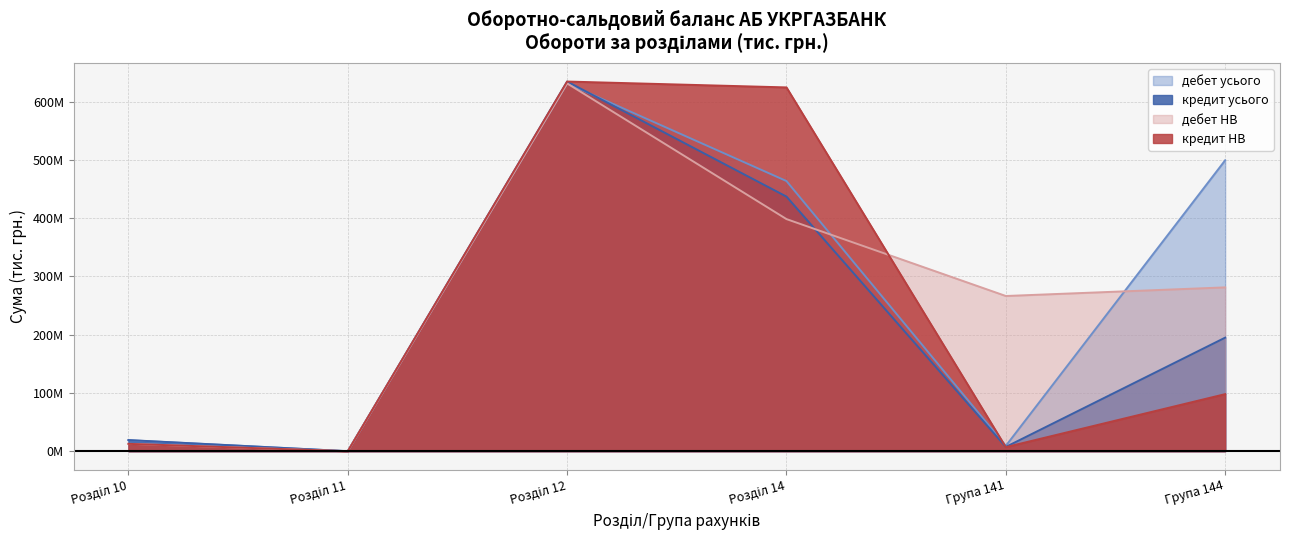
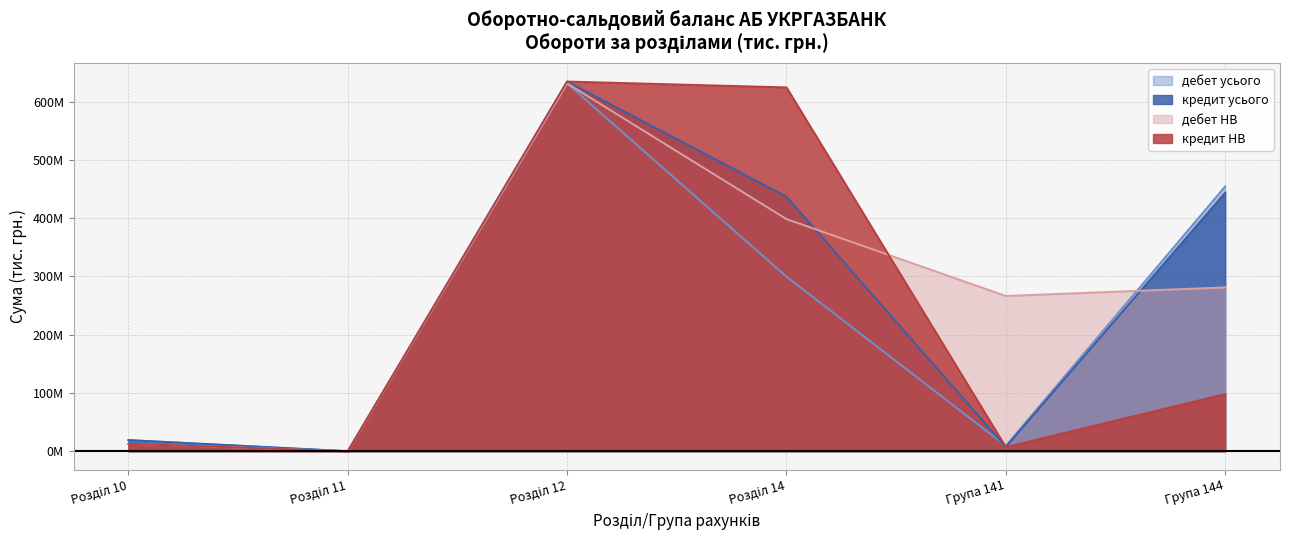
  {
    "дебет усього": {
-     "Розділ 14": 460000000,
-     "Група 144": 500000000
+     "Розділ 14": 300000000,
+     "Група 144": 450000000
    },
    "кредит усього": {
      "Розділ 14": 440000000,
-     "Група 144": 200000000
+     "Група 144": 440000000
    },
    "дебет НВ": {
      "Розділ 14": 400000000,
      "Група 141": 270000000,
      "Група 144": 280000000
    },
    "кредит НВ": {
      "Розділ 14": 620000000,
      "Група 144": 100000000
    }
  }
